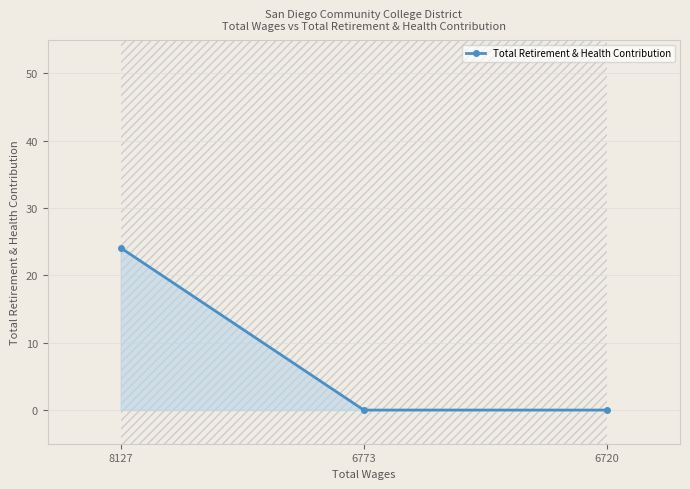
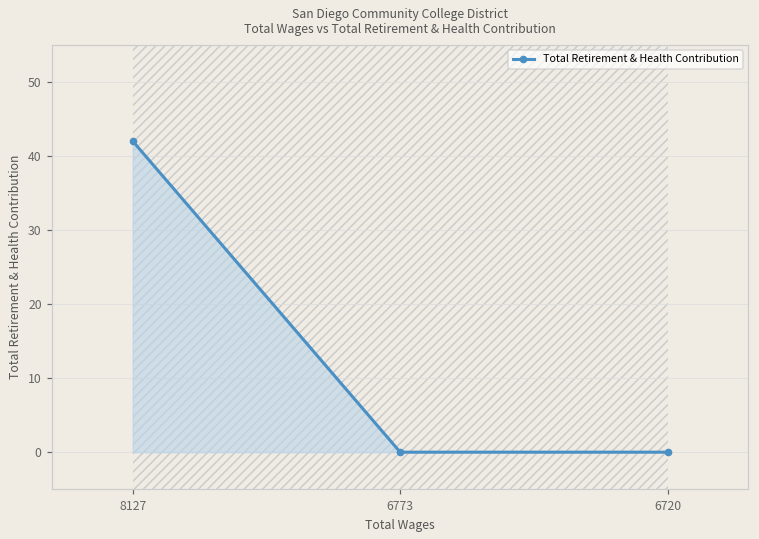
  {
    "Total Retirement & Health Contribution": {
-     "8127": 24,
+     "8127": 42,
      "6773": 0,
      "6720": 0
    }
  }
